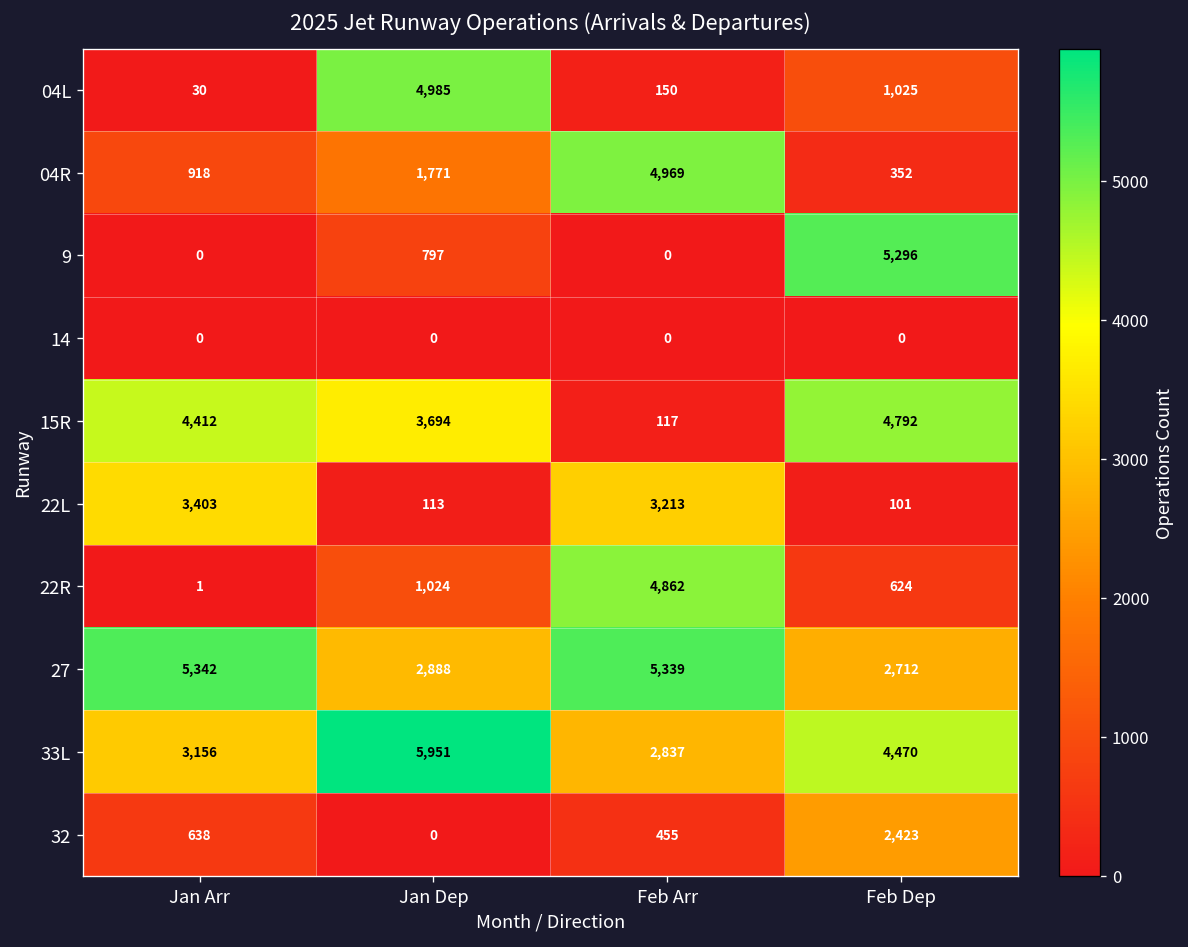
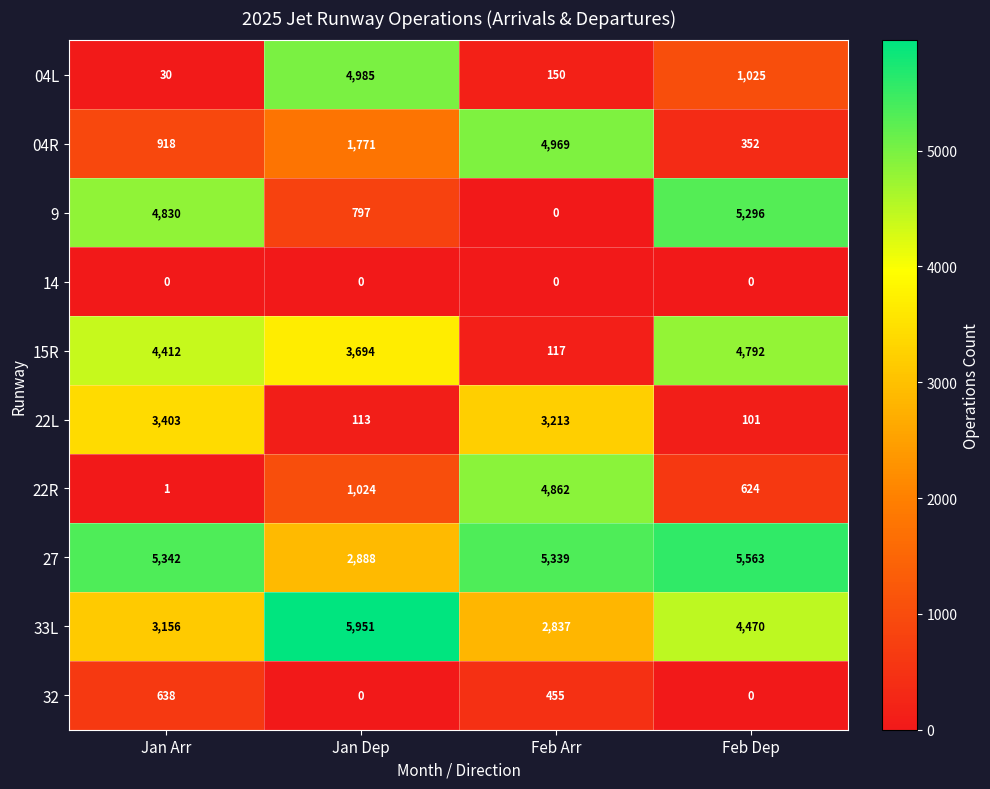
  {
    "04L": {
      "Jan Arr": "30",
      "Jan Dep": "4,985",
      "Feb Arr": "150",
      "Feb Dep": "1,025"
    },
    "04R": {
      "Jan Arr": "918",
      "Jan Dep": "1,771",
      "Feb Arr": "4,969",
      "Feb Dep": "352"
    },
    "9": {
-     "Jan Arr": "0",
+     "Jan Arr": "4,830",
      "Jan Dep": "797",
      "Feb Arr": "0",
      "Feb Dep": "5,296"
    },
    "14": {
      "Jan Arr": "0",
      "Jan Dep": "0",
      "Feb Arr": "0",
      "Feb Dep": "0"
    },
    "15R": {
      "Jan Arr": "4,412",
      "Jan Dep": "3,694",
      "Feb Arr": "117",
      "Feb Dep": "4,792"
    },
    "22L": {
      "Jan Arr": "3,403",
      "Jan Dep": "113",
      "Feb Arr": "3,213",
      "Feb Dep": "101"
    },
    "22R": {
      "Jan Arr": "1",
      "Jan Dep": "1,024",
      "Feb Arr": "4,862",
      "Feb Dep": "624"
    },
    "27": {
      "Jan Arr": "5,342",
      "Jan Dep": "2,888",
      "Feb Arr": "5,339",
-     "Feb Dep": "2,712"
+     "Feb Dep": "5,563"
    },
    "33L": {
      "Jan Arr": "3,156",
      "Jan Dep": "5,951",
      "Feb Arr": "2,837",
      "Feb Dep": "4,470"
    },
    "32": {
      "Jan Arr": "638",
      "Jan Dep": "0",
      "Feb Arr": "455",
-     "Feb Dep": "2,423"
+     "Feb Dep": "0"
    }
  }
